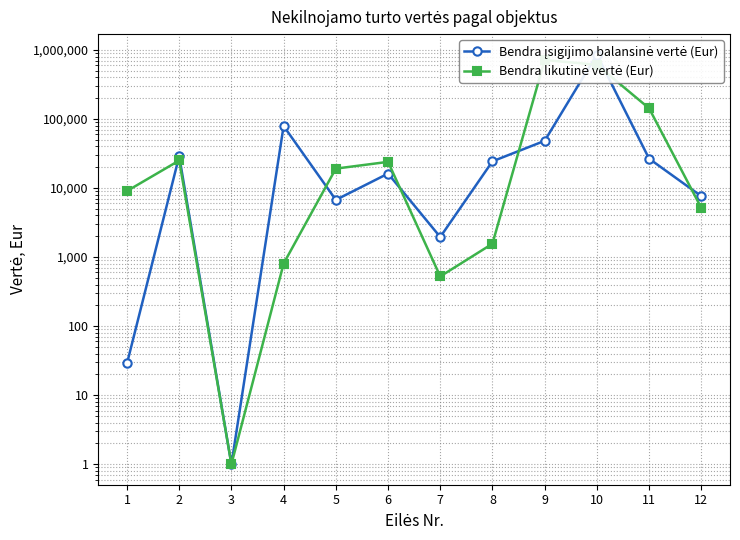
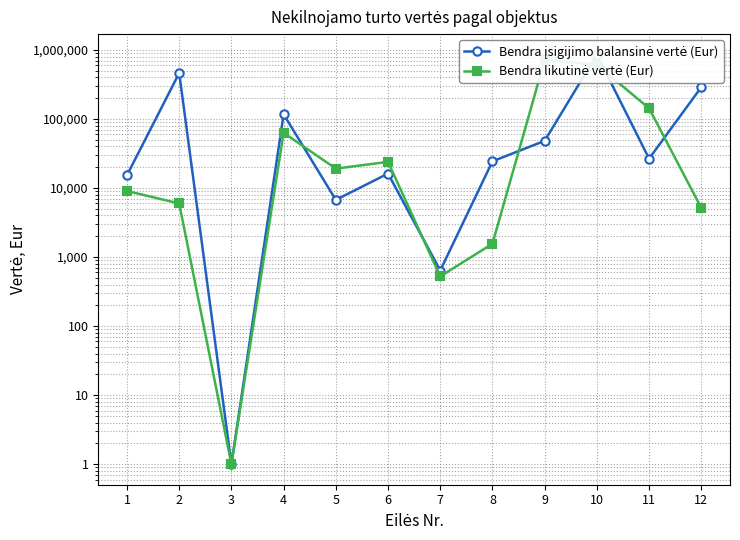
  {
    "Bendra įsigijimo balansinė vertė (Eur)": {
-     "1": "29",
-     "2": "29,000",
-     "4": "80,000",
+     "1": "15,000",
+     "2": "500,000",
+     "4": "120,000",
      "5": "7,000",
      "6": "16,000",
-     "7": "2,000",
+     "7": "600",
      "8": "24,000",
      "9": "50,000",
      "11": "27,000",
-     "12": "8,000"
+     "12": "290,000"
    },
    "Bendra likutinė vertė (Eur)": {
      "1": "9,000",
-     "2": "25,000",
-     "4": "800",
+     "2": "6,000",
+     "4": "60,000",
      "5": "19,000",
      "6": "24,000",
      "7": "500",
      "8": "1,600",
      "11": "140,000",
      "12": "5,000"
    }
  }
